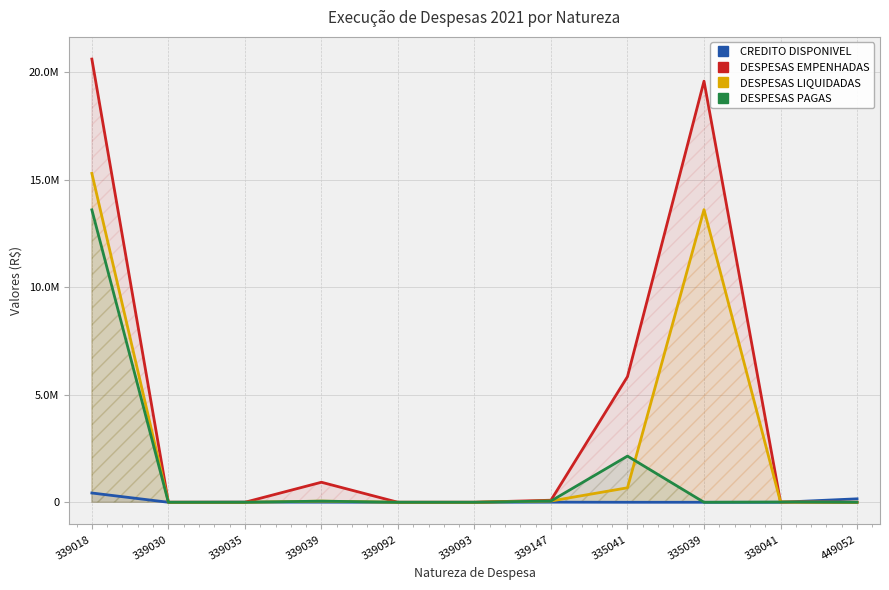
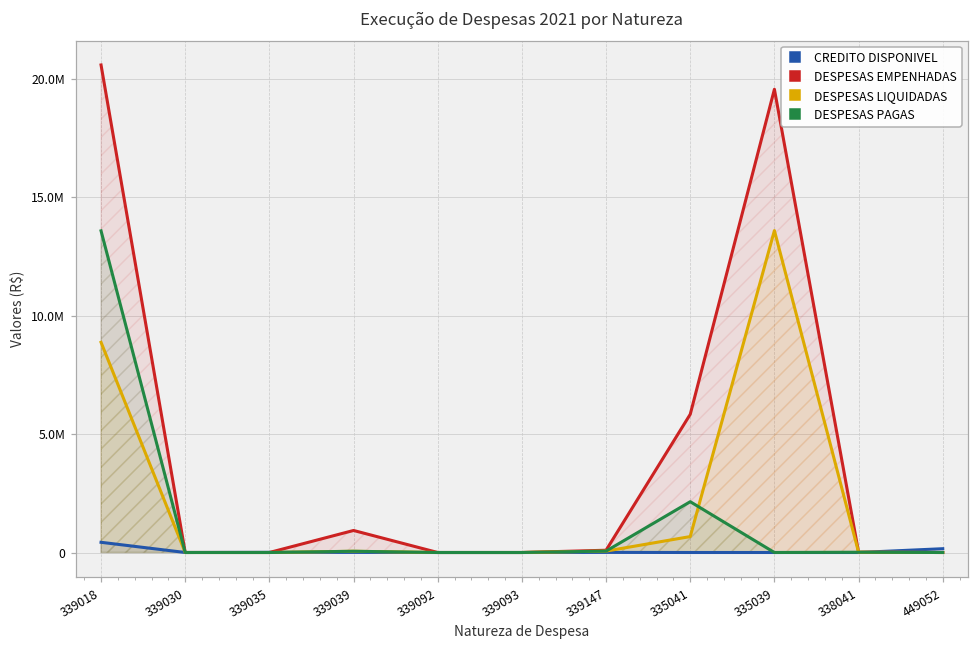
  {
    "CREDITO DISPONIVEL": {
      "339018": 400000,
      "335041": 0,
      "449052": 200000
    },
    "DESPESAS EMPENHADAS": {
      "339018": 20600000,
      "339039": 900000,
      "335041": 5800000,
      "335039": 19600000
    },
    "DESPESAS LIQUIDADAS": {
-     "339018": 15300000,
+     "339018": 8900000,
      "335041": 700000,
      "335039": 13600000
    },
    "DESPESAS PAGAS": {
      "339018": 13600000,
      "335041": 2100000
    }
  }
